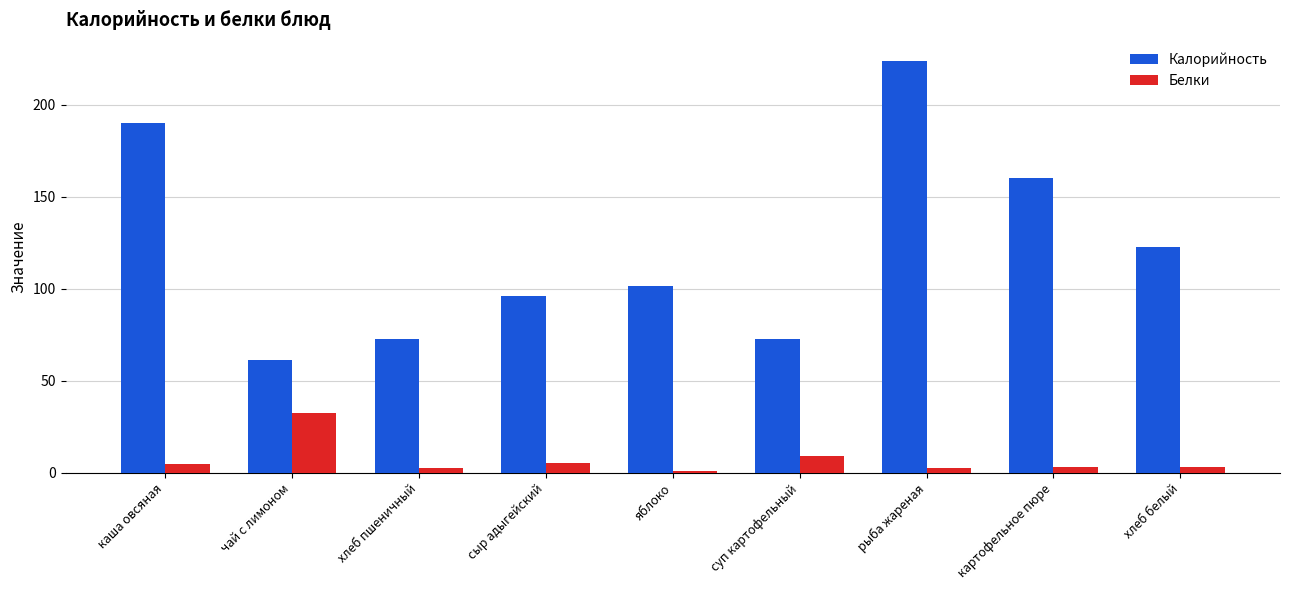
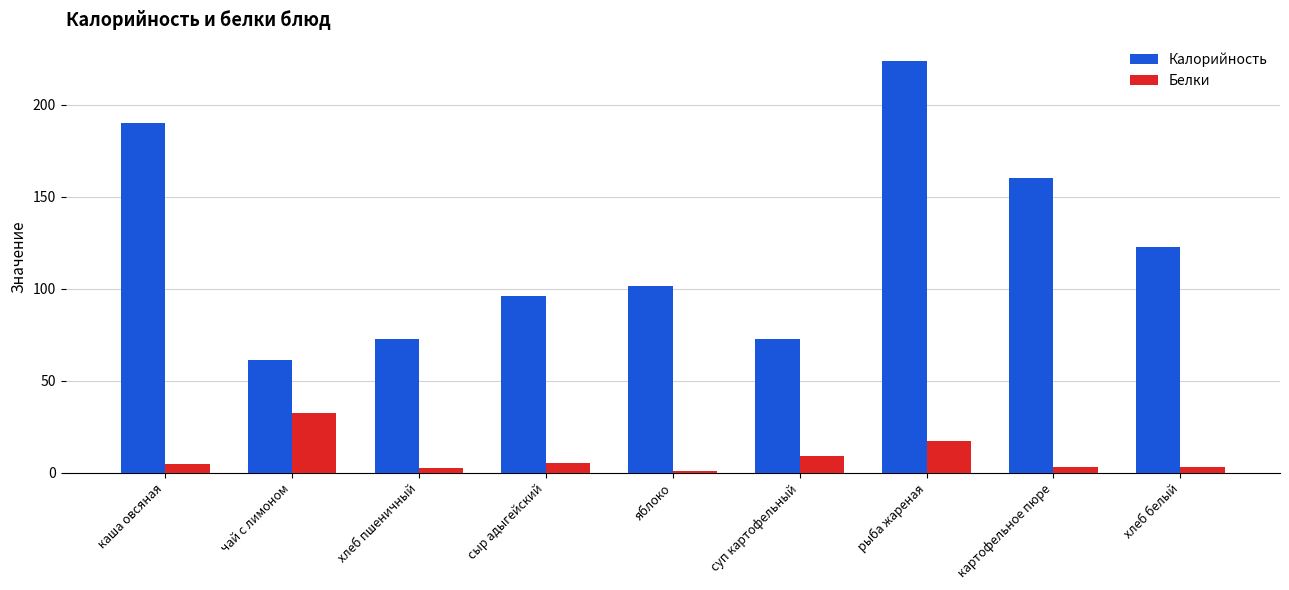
  {
    "Калорийность": {
      "каша овсяная": 190,
      "чай с лимоном": 62,
      "хлеб пшеничный": 73,
      "сыр адыгейский": 96,
      "яблоко": 102,
      "суп картофельный": 73,
      "рыба жареная": 224,
      "картофельное пюре": 160,
      "хлеб белый": 123
    },
    "Белки": {
      "каша овсяная": 5,
      "чай с лимоном": 33,
      "хлеб пшеничный": 3,
      "сыр адыгейский": 6,
      "суп картофельный": 9,
-     "рыба жареная": 3,
+     "рыба жареная": 18,
      "картофельное пюре": 3,
      "хлеб белый": 3
    }
  }
